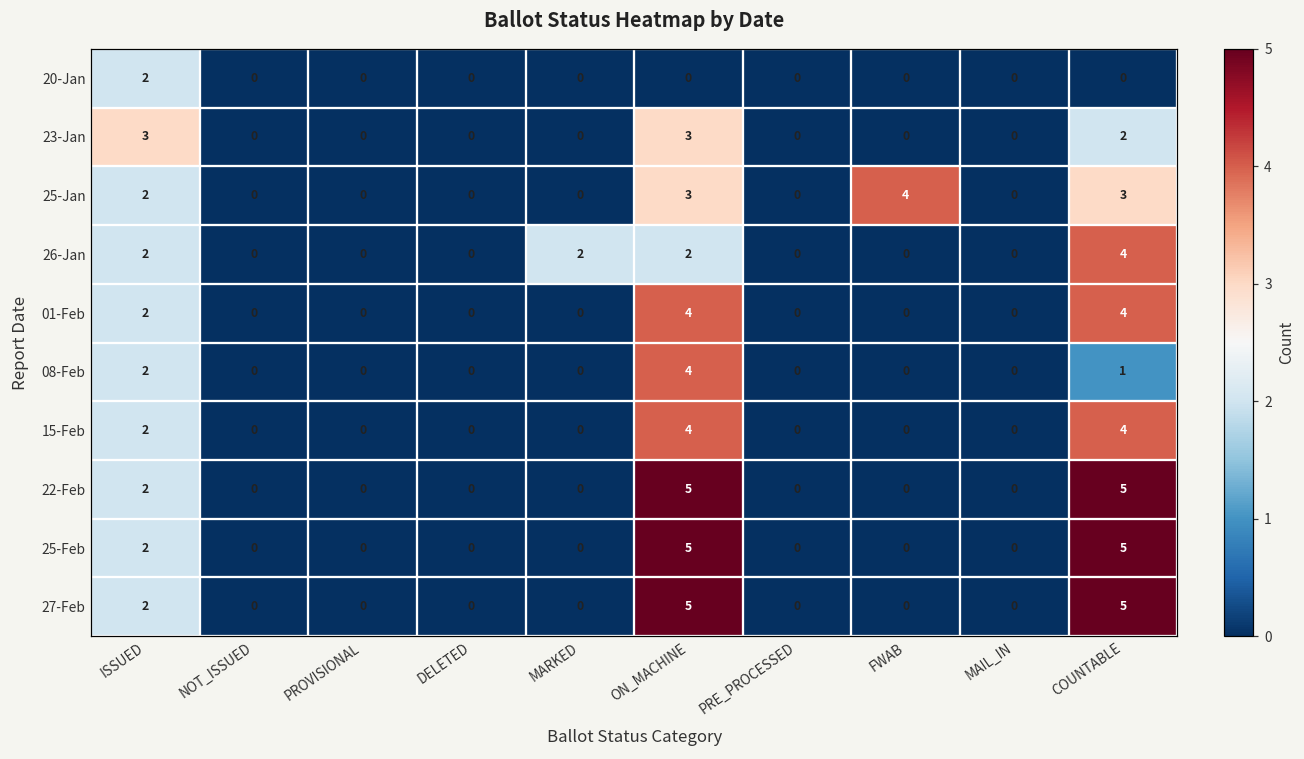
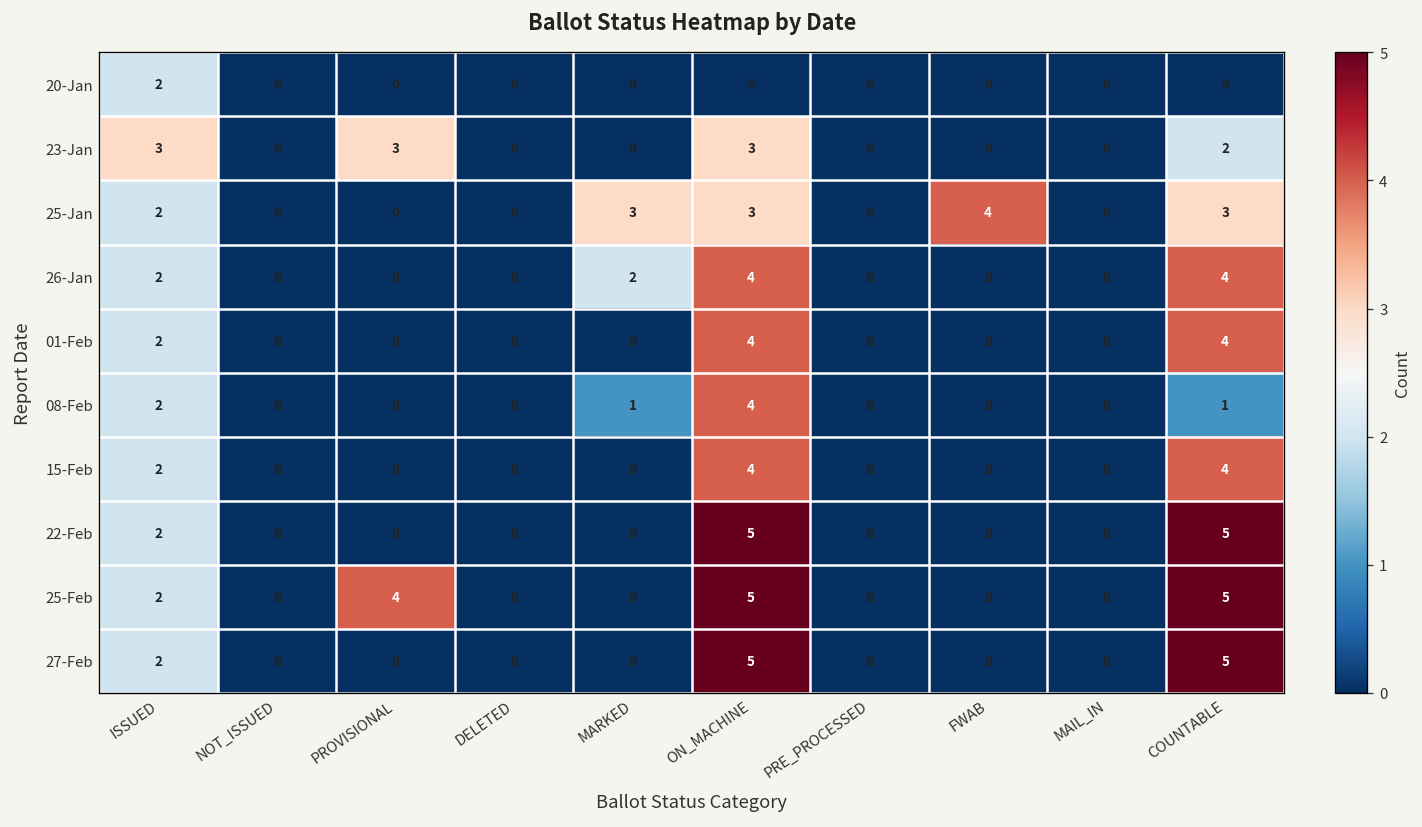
  {
    "20-Jan": {
      "ISSUED": 2,
      "NOT_ISSUED": 0,
      "PROVISIONAL": 0,
      "DELETED": 0,
      "MARKED": 0,
      "ON_MACHINE": 0,
      "PRE_PROCESSED": 0,
      "FWAB": 0,
      "MAIL_IN": 0,
      "COUNTABLE": 0
    },
    "23-Jan": {
      "ISSUED": 3,
      "NOT_ISSUED": 0,
-     "PROVISIONAL": 0,
+     "PROVISIONAL": 3,
      "DELETED": 0,
      "MARKED": 0,
      "ON_MACHINE": 3,
      "PRE_PROCESSED": 0,
      "FWAB": 0,
      "MAIL_IN": 0,
      "COUNTABLE": 2
    },
    "25-Jan": {
      "ISSUED": 2,
      "NOT_ISSUED": 0,
      "PROVISIONAL": 0,
      "DELETED": 0,
-     "MARKED": 0,
+     "MARKED": 3,
      "ON_MACHINE": 3,
      "PRE_PROCESSED": 0,
      "FWAB": 4,
      "MAIL_IN": 0,
      "COUNTABLE": 3
    },
    "26-Jan": {
      "ISSUED": 2,
      "NOT_ISSUED": 0,
      "PROVISIONAL": 0,
      "DELETED": 0,
      "MARKED": 2,
-     "ON_MACHINE": 2,
+     "ON_MACHINE": 4,
      "PRE_PROCESSED": 0,
      "FWAB": 0,
      "MAIL_IN": 0,
      "COUNTABLE": 4
    },
    "01-Feb": {
      "ISSUED": 2,
      "NOT_ISSUED": 0,
      "PROVISIONAL": 0,
      "DELETED": 0,
      "MARKED": 0,
      "ON_MACHINE": 4,
      "PRE_PROCESSED": 0,
      "FWAB": 0,
      "MAIL_IN": 0,
      "COUNTABLE": 4
    },
    "08-Feb": {
      "ISSUED": 2,
      "NOT_ISSUED": 0,
      "PROVISIONAL": 0,
      "DELETED": 0,
-     "MARKED": 0,
+     "MARKED": 1,
      "ON_MACHINE": 4,
      "PRE_PROCESSED": 0,
      "FWAB": 0,
      "MAIL_IN": 0,
      "COUNTABLE": 1
    },
    "15-Feb": {
      "ISSUED": 2,
      "NOT_ISSUED": 0,
      "PROVISIONAL": 0,
      "DELETED": 0,
      "MARKED": 0,
      "ON_MACHINE": 4,
      "PRE_PROCESSED": 0,
      "FWAB": 0,
      "MAIL_IN": 0,
      "COUNTABLE": 4
    },
    "22-Feb": {
      "ISSUED": 2,
      "NOT_ISSUED": 0,
      "PROVISIONAL": 0,
      "DELETED": 0,
      "MARKED": 0,
      "ON_MACHINE": 5,
      "PRE_PROCESSED": 0,
      "FWAB": 0,
      "MAIL_IN": 0,
      "COUNTABLE": 5
    },
    "25-Feb": {
      "ISSUED": 2,
      "NOT_ISSUED": 0,
-     "PROVISIONAL": 0,
+     "PROVISIONAL": 4,
      "DELETED": 0,
      "MARKED": 0,
      "ON_MACHINE": 5,
      "PRE_PROCESSED": 0,
      "FWAB": 0,
      "MAIL_IN": 0,
      "COUNTABLE": 5
    },
    "27-Feb": {
      "ISSUED": 2,
      "NOT_ISSUED": 0,
      "PROVISIONAL": 0,
      "DELETED": 0,
      "MARKED": 0,
      "ON_MACHINE": 5,
      "PRE_PROCESSED": 0,
      "FWAB": 0,
      "MAIL_IN": 0,
      "COUNTABLE": 5
    }
  }
